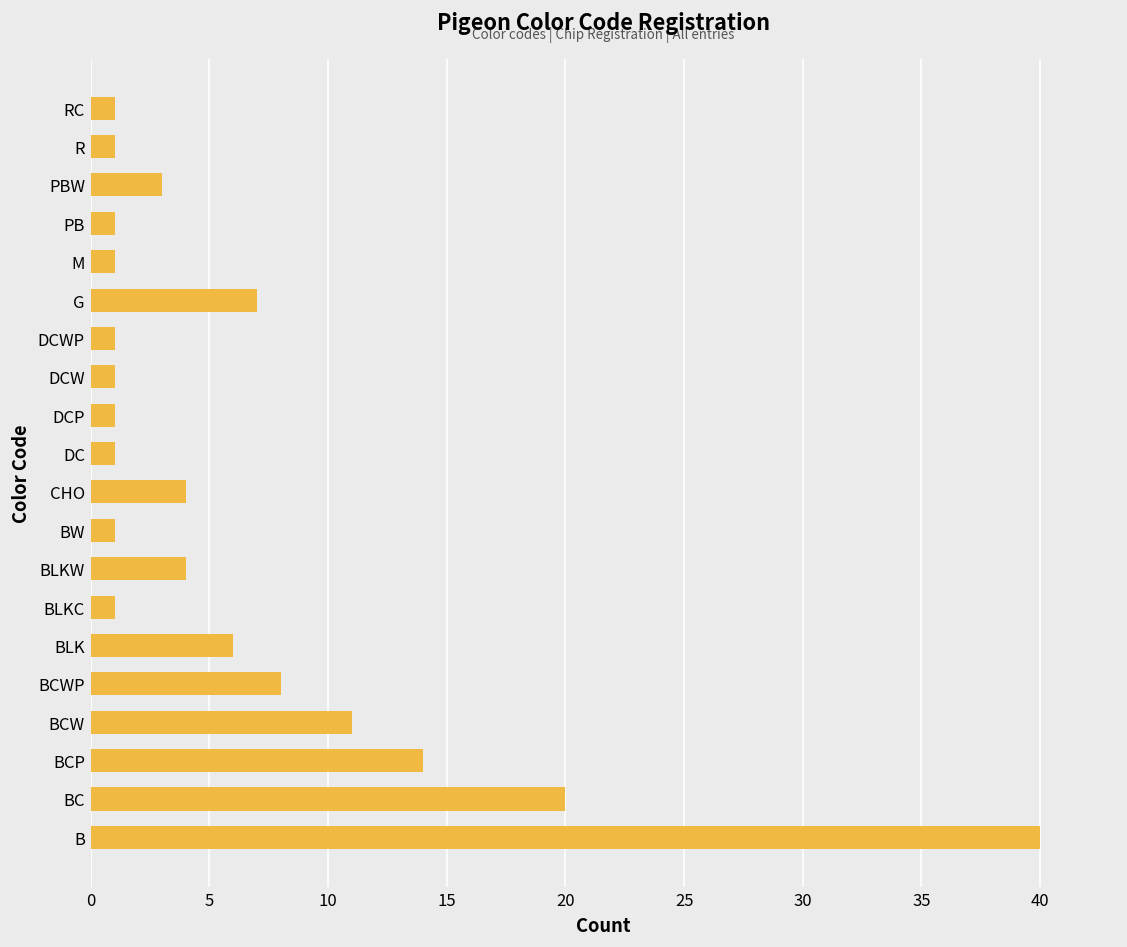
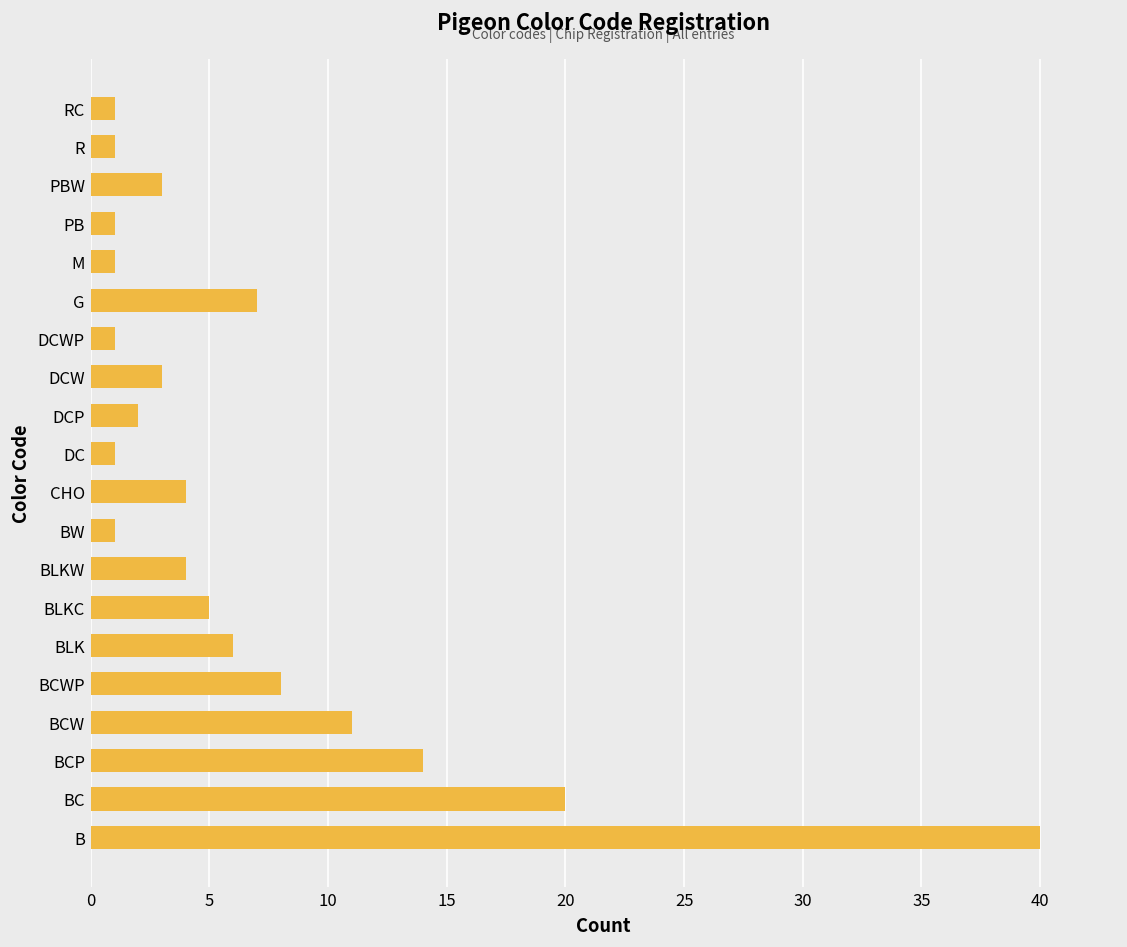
  {
    "RC": 1,
    "R": 1,
    "PBW": 3,
    "PB": 1,
    "M": 1,
    "G": 7,
    "DCWP": 1,
-   "DCW": 1,
-   "DCP": 1,
+   "DCW": 3,
+   "DCP": 2,
    "DC": 1,
    "CHO": 4,
    "BW": 1,
    "BLKW": 4,
-   "BLKC": 1,
+   "BLKC": 5,
    "BLK": 6,
    "BCWP": 8,
    "BCW": 11,
    "BCP": 14,
    "BC": 20,
    "B": 40
  }
